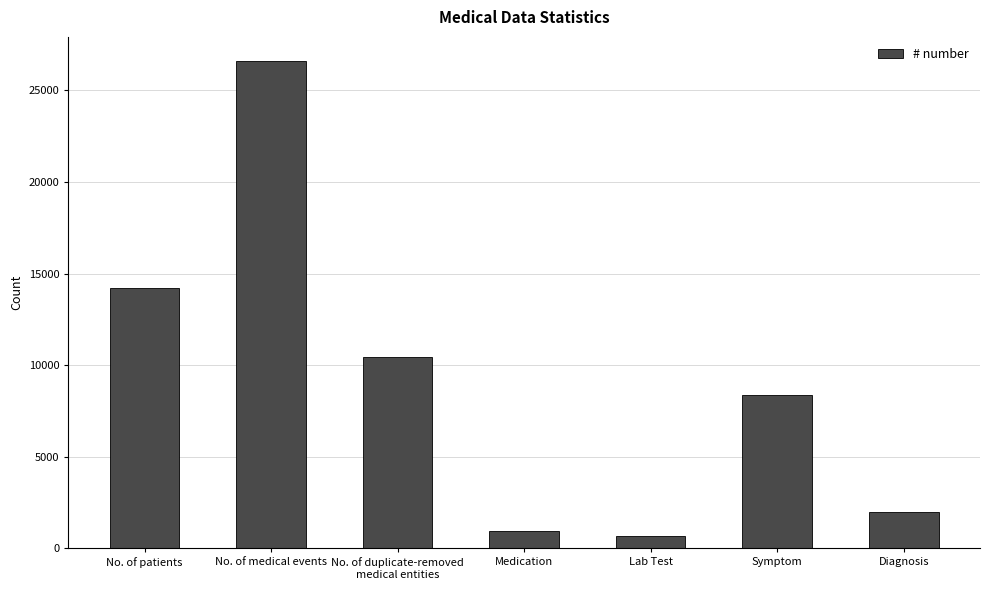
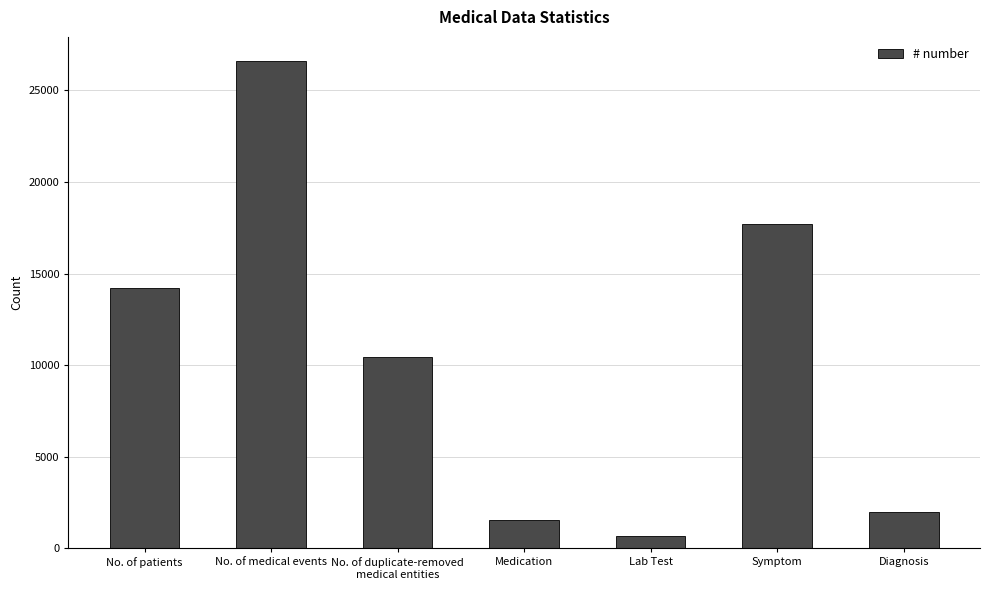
  {
    "No. of patients": 14200,
    "No. of medical events": 26600,
    "No. of duplicate-removed medical entities": 10500,
-   "Medication": 1000,
+   "Medication": 1500,
    "Lab Test": 700,
-   "Symptom": 8400,
+   "Symptom": 17700,
    "Diagnosis": 2000
  }
